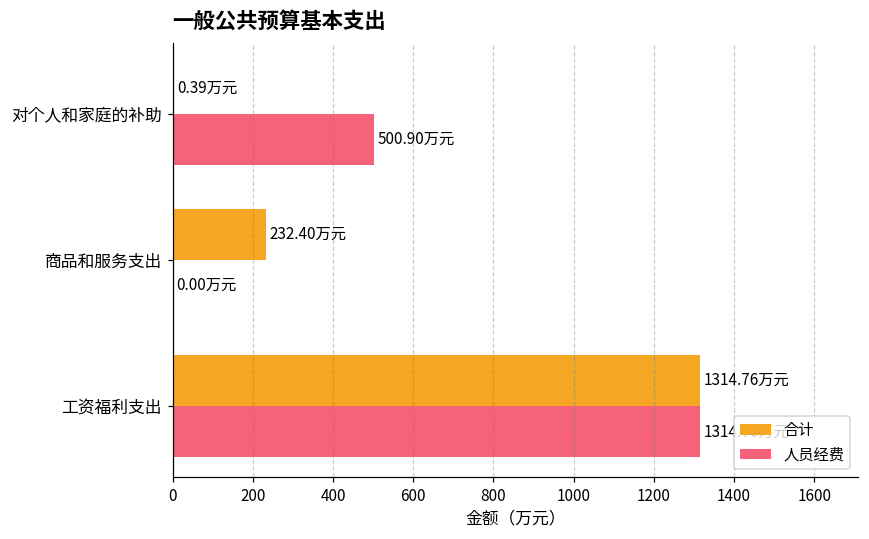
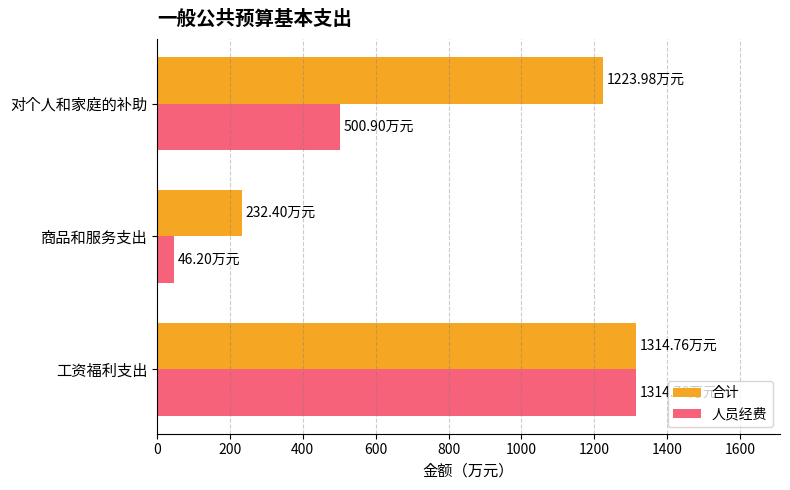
  {
    "合计": {
-     "对个人和家庭的补助": 0.39,
+     "对个人和家庭的补助": 1223.98,
      "商品和服务支出": 232.40,
      "工资福利支出": 1314.76
    },
    "人员经费": {
      "对个人和家庭的补助": 500.90,
-     "商品和服务支出": 0.00
+     "商品和服务支出": 46.20
    }
  }
